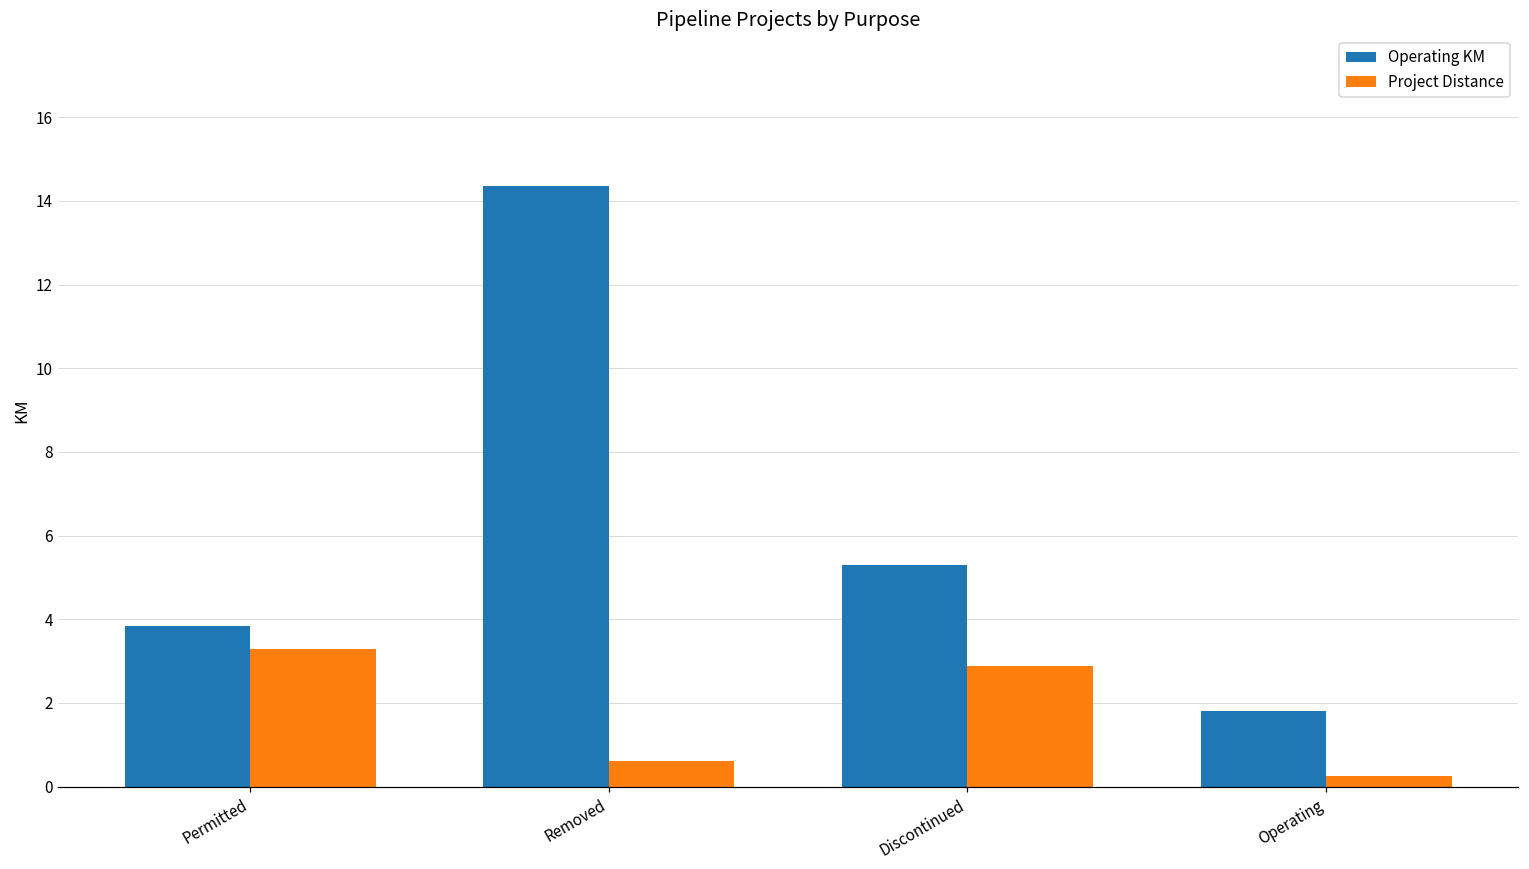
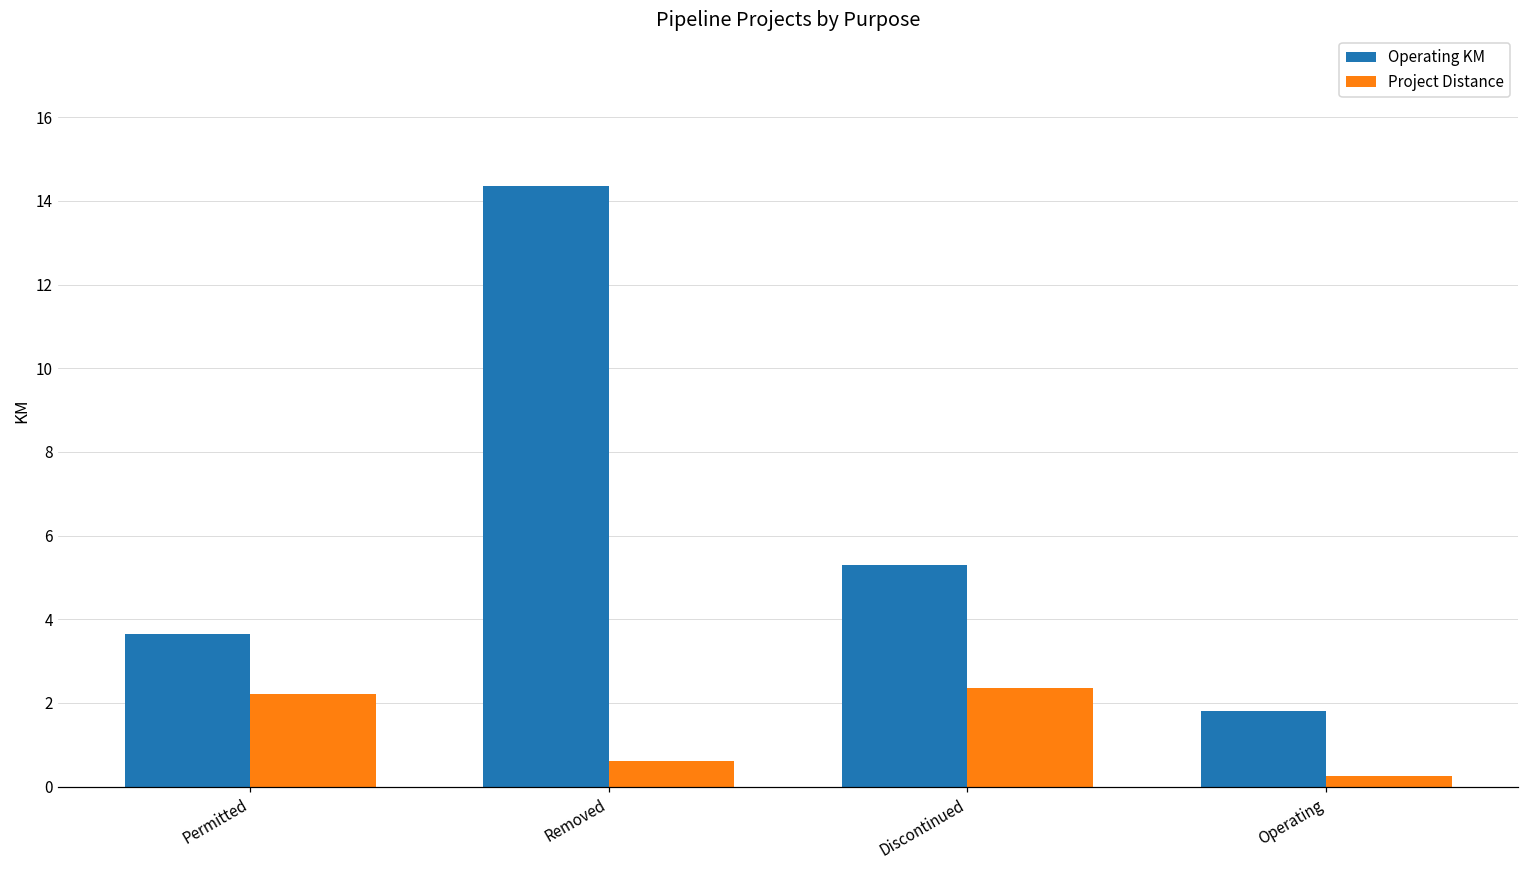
  {
    "Operating KM": {
-     "Permitted": 3.9,
+     "Permitted": 3.6,
      "Removed": 14.4,
      "Discontinued": 5.3,
      "Operating": 1.8
    },
    "Project Distance": {
-     "Permitted": 3.3,
+     "Permitted": 2.2,
      "Removed": 0.6,
-     "Discontinued": 2.9,
+     "Discontinued": 2.4,
      "Operating": 0.3
    }
  }
